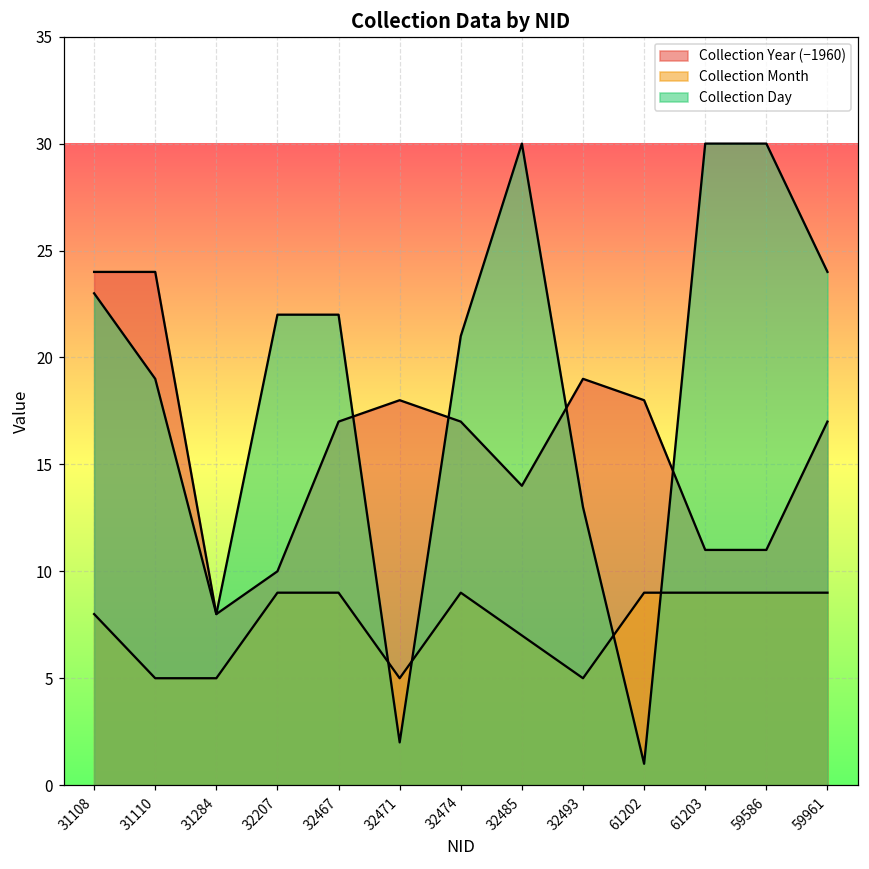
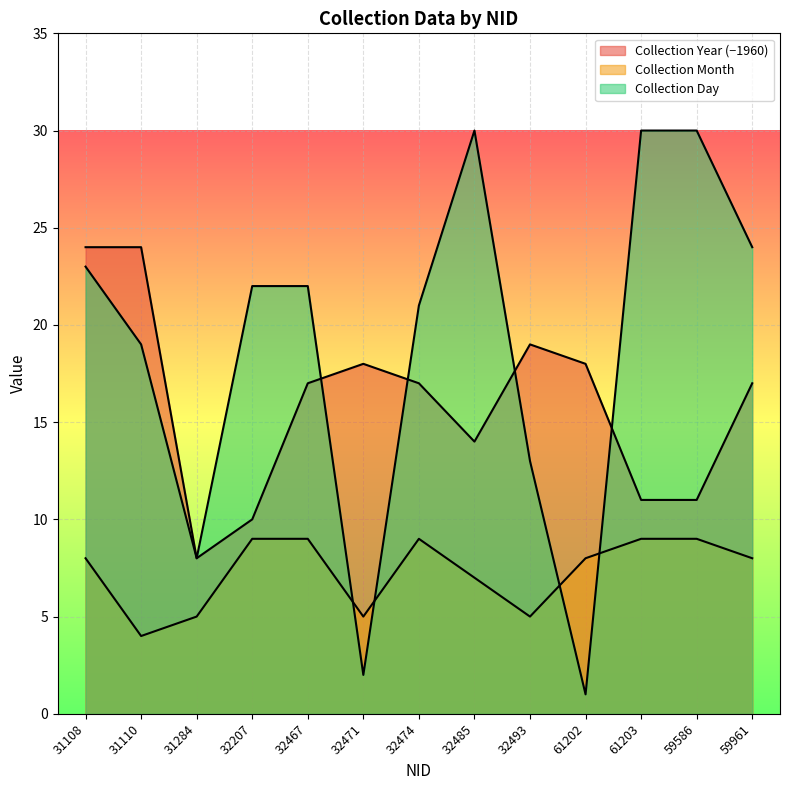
  {
    "Collection Year (−1960)": {
      "31108": 24,
      "31110": 24,
      "32207": 10,
      "32467": 17,
      "32471": 18,
      "32474": 17,
      "32485": 14,
      "32493": 19,
      "61202": 18,
      "61203": 11,
      "59586": 11,
      "59961": 17
    },
    "Collection Month": {
      "31108": 8,
-     "31110": 5,
+     "31110": 4,
      "31284": 5,
      "32207": 9,
      "32467": 9,
      "32471": 5,
      "32474": 9,
      "32485": 7,
      "32493": 5,
-     "61202": 9,
+     "61202": 8,
      "61203": 9,
      "59586": 9,
-     "59961": 9
+     "59961": 8
    },
    "Collection Day": {
      "31108": 23,
      "31110": 19,
      "32207": 22,
      "32467": 22,
      "32471": 2,
      "32474": 21,
      "32485": 30,
      "32493": 13,
      "61202": 1,
      "61203": 30,
      "59586": 30,
      "59961": 24
    }
  }
